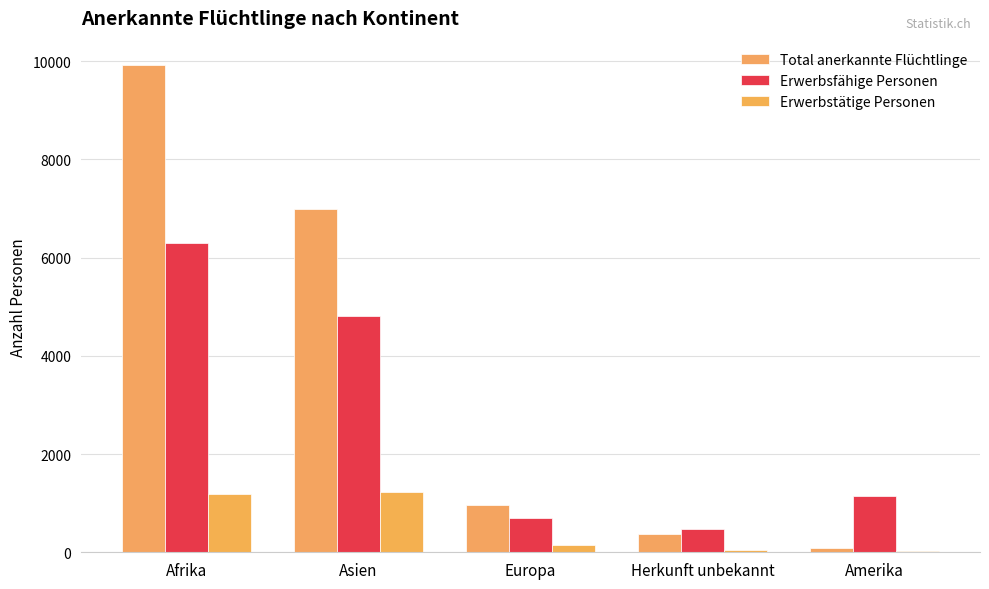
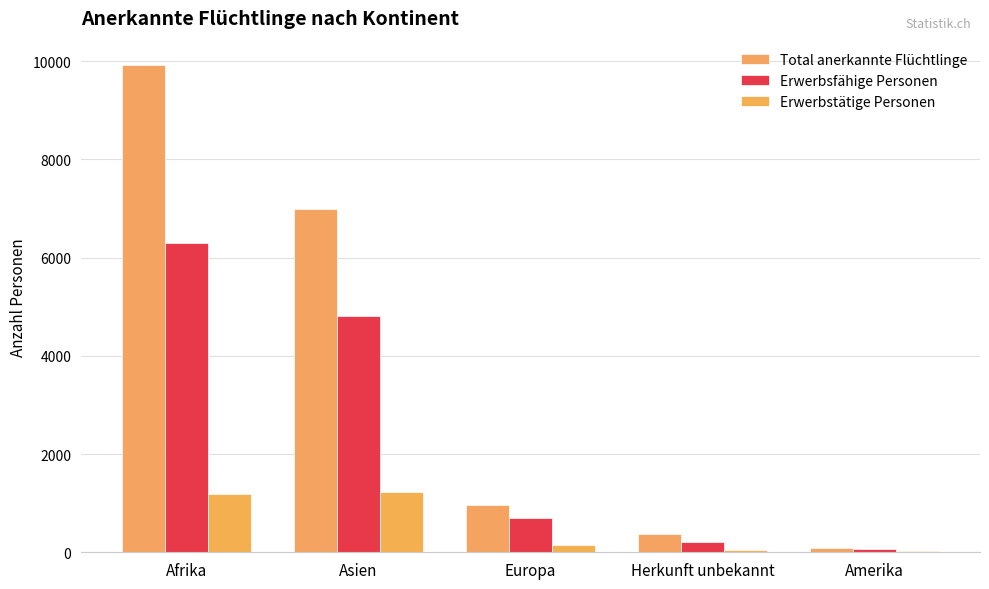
  {
    "Erwerbsfähige Personen": {
      "Afrika": 6300,
      "Asien": 4800,
      "Europa": 700,
-     "Herkunft unbekannt": 500,
-     "Amerika": 1100
+     "Herkunft unbekannt": 200,
+     "Amerika": 100
    }
  }
